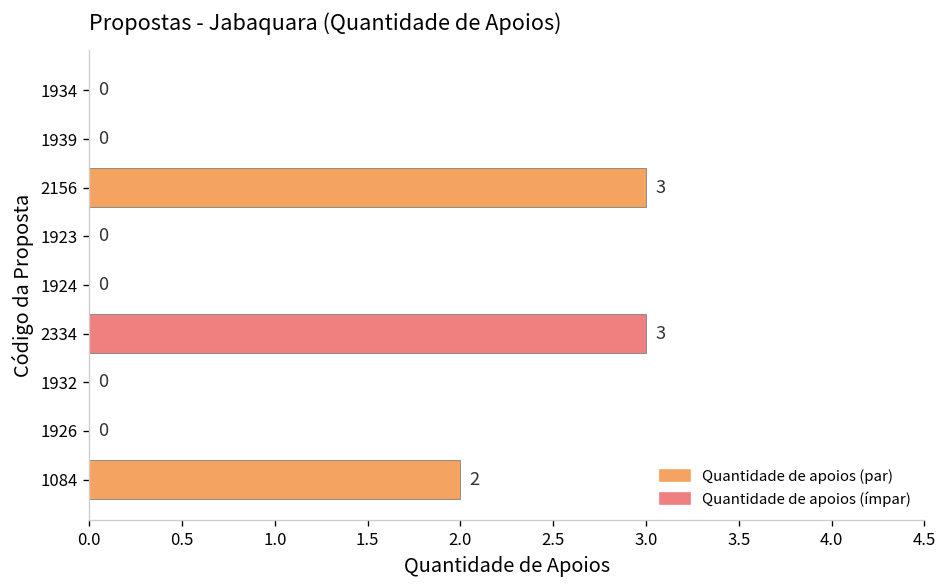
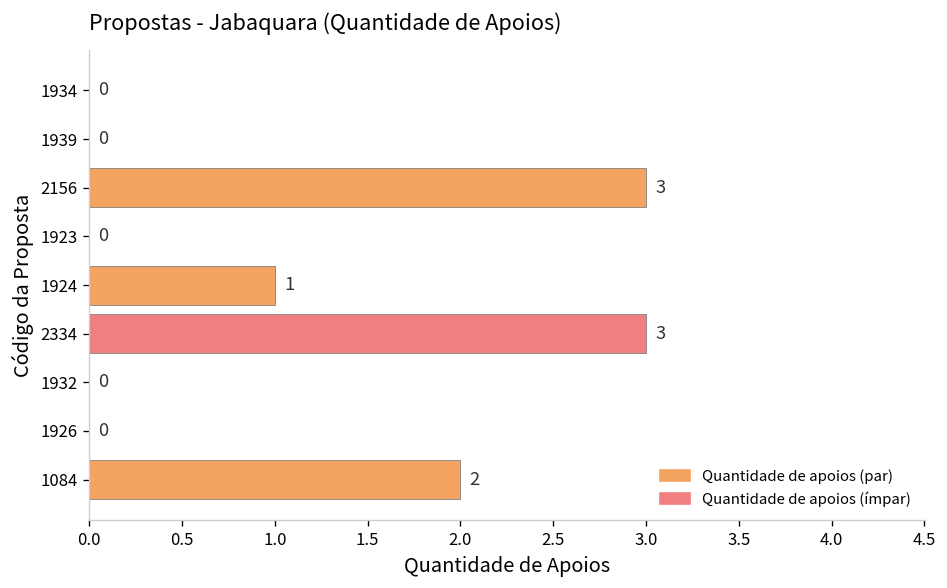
  {
    "1934": 0,
    "1939": 0,
    "2156": 3,
    "1923": 0,
-   "1924": 0,
+   "1924": 1,
    "2334": 3,
    "1932": 0,
    "1926": 0,
    "1084": 2
  }
